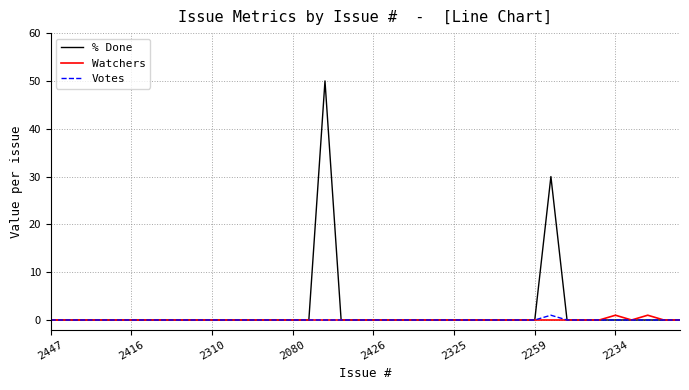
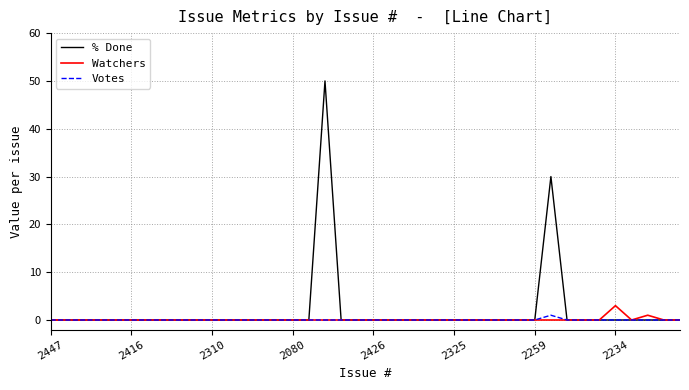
  {
    "Watchers": {
-     "2234": 1
+     "2234": 3
    }
  }
